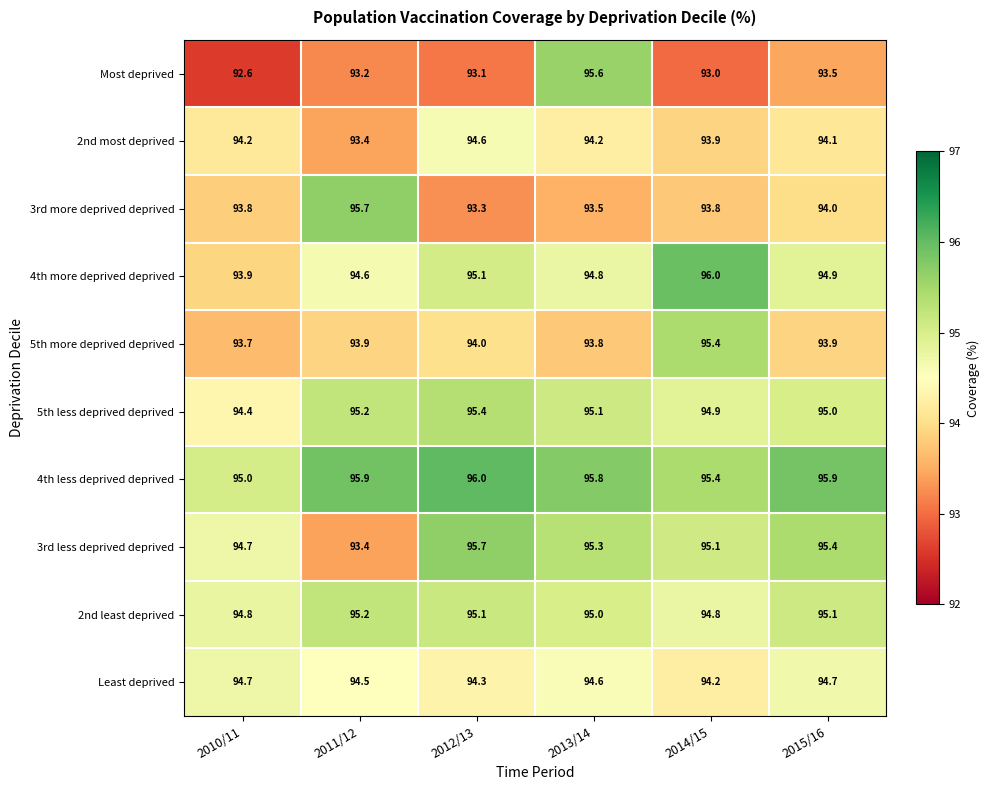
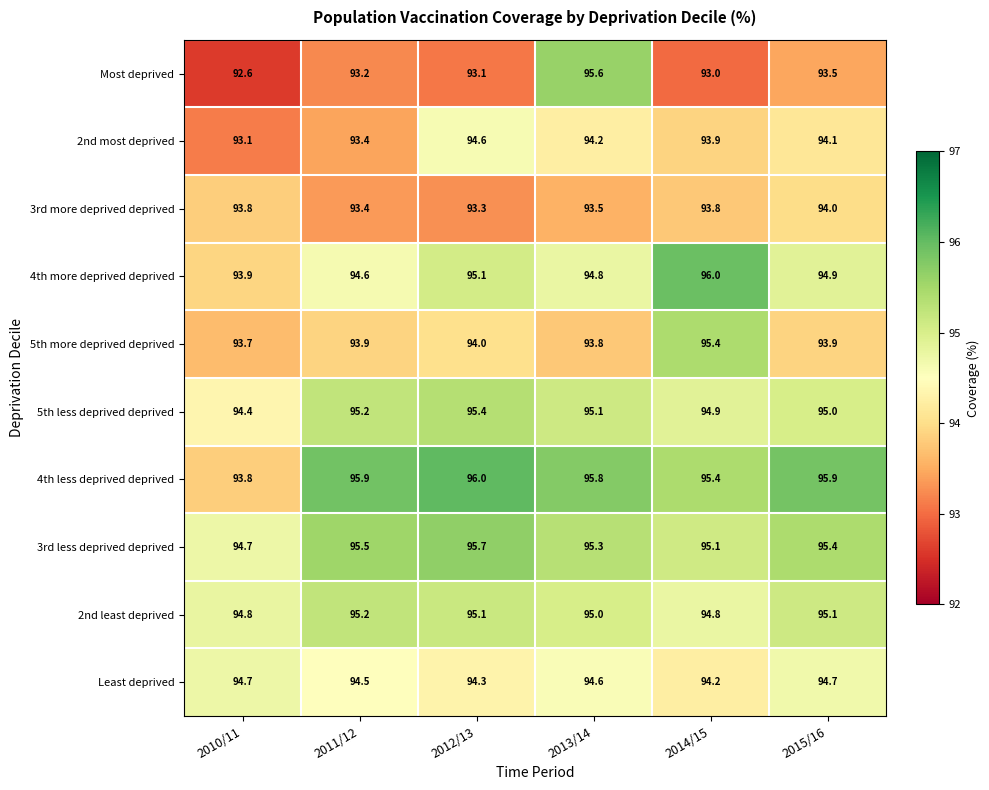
  {
    "Most deprived": {
      "2010/11": 92.6,
      "2011/12": 93.2,
      "2012/13": 93.1,
      "2013/14": 95.6,
      "2014/15": 93.0,
      "2015/16": 93.5
    },
    "2nd most deprived": {
-     "2010/11": 94.2,
+     "2010/11": 93.1,
      "2011/12": 93.4,
      "2012/13": 94.6,
      "2013/14": 94.2,
      "2014/15": 93.9,
      "2015/16": 94.1
    },
    "3rd more deprived deprived": {
      "2010/11": 93.8,
-     "2011/12": 95.7,
+     "2011/12": 93.4,
      "2012/13": 93.3,
      "2013/14": 93.5,
      "2014/15": 93.8,
      "2015/16": 94.0
    },
    "4th more deprived deprived": {
      "2010/11": 93.9,
      "2011/12": 94.6,
      "2012/13": 95.1,
      "2013/14": 94.8,
      "2014/15": 96.0,
      "2015/16": 94.9
    },
    "5th more deprived deprived": {
      "2010/11": 93.7,
      "2011/12": 93.9,
      "2012/13": 94.0,
      "2013/14": 93.8,
      "2014/15": 95.4,
      "2015/16": 93.9
    },
    "5th less deprived deprived": {
      "2010/11": 94.4,
      "2011/12": 95.2,
      "2012/13": 95.4,
      "2013/14": 95.1,
      "2014/15": 94.9,
      "2015/16": 95.0
    },
    "4th less deprived deprived": {
-     "2010/11": 95.0,
+     "2010/11": 93.8,
      "2011/12": 95.9,
      "2012/13": 96.0,
      "2013/14": 95.8,
      "2014/15": 95.4,
      "2015/16": 95.9
    },
    "3rd less deprived deprived": {
      "2010/11": 94.7,
-     "2011/12": 93.4,
+     "2011/12": 95.5,
      "2012/13": 95.7,
      "2013/14": 95.3,
      "2014/15": 95.1,
      "2015/16": 95.4
    },
    "2nd least deprived": {
      "2010/11": 94.8,
      "2011/12": 95.2,
      "2012/13": 95.1,
      "2013/14": 95.0,
      "2014/15": 94.8,
      "2015/16": 95.1
    },
    "Least deprived": {
      "2010/11": 94.7,
      "2011/12": 94.5,
      "2012/13": 94.3,
      "2013/14": 94.6,
      "2014/15": 94.2,
      "2015/16": 94.7
    }
  }
